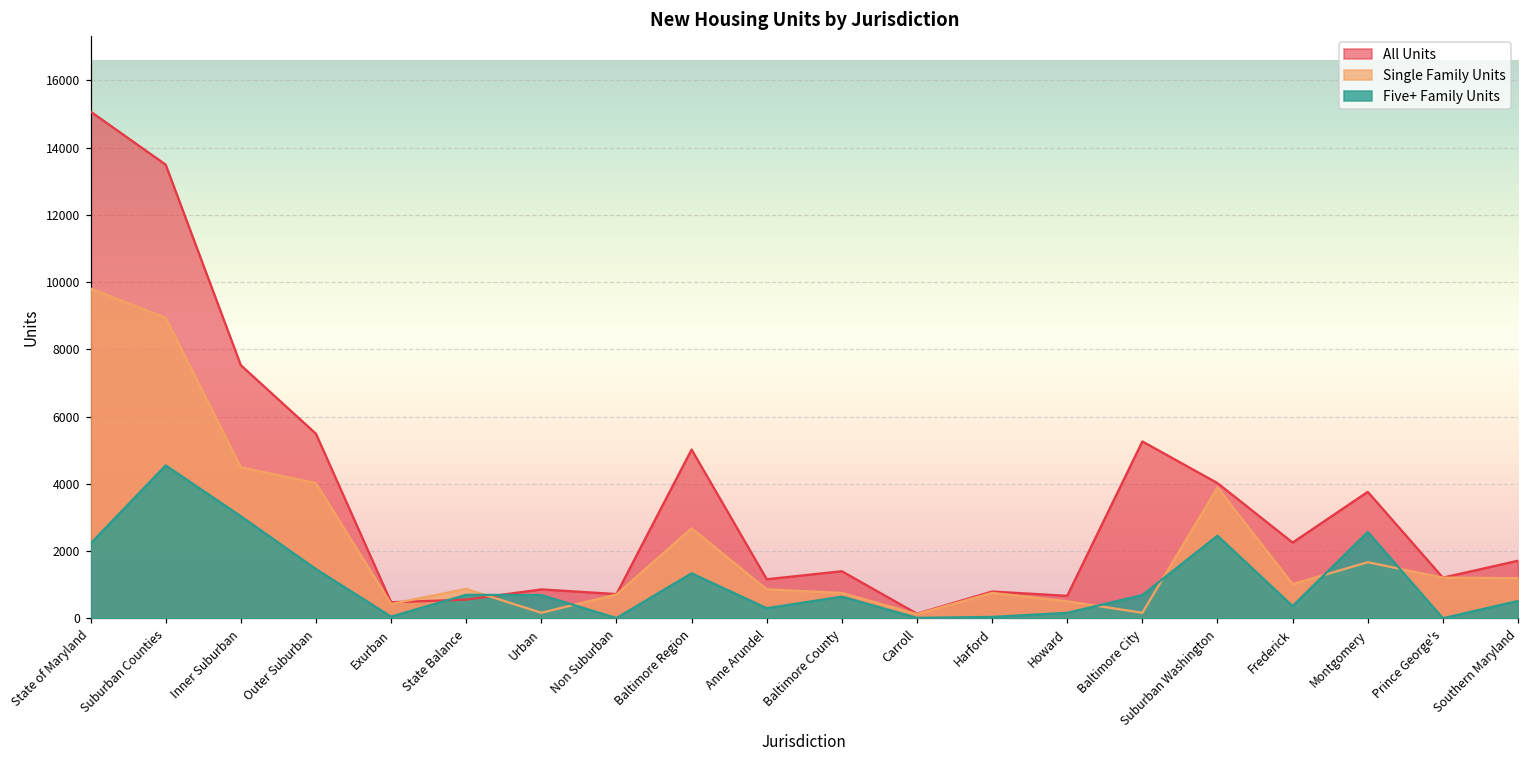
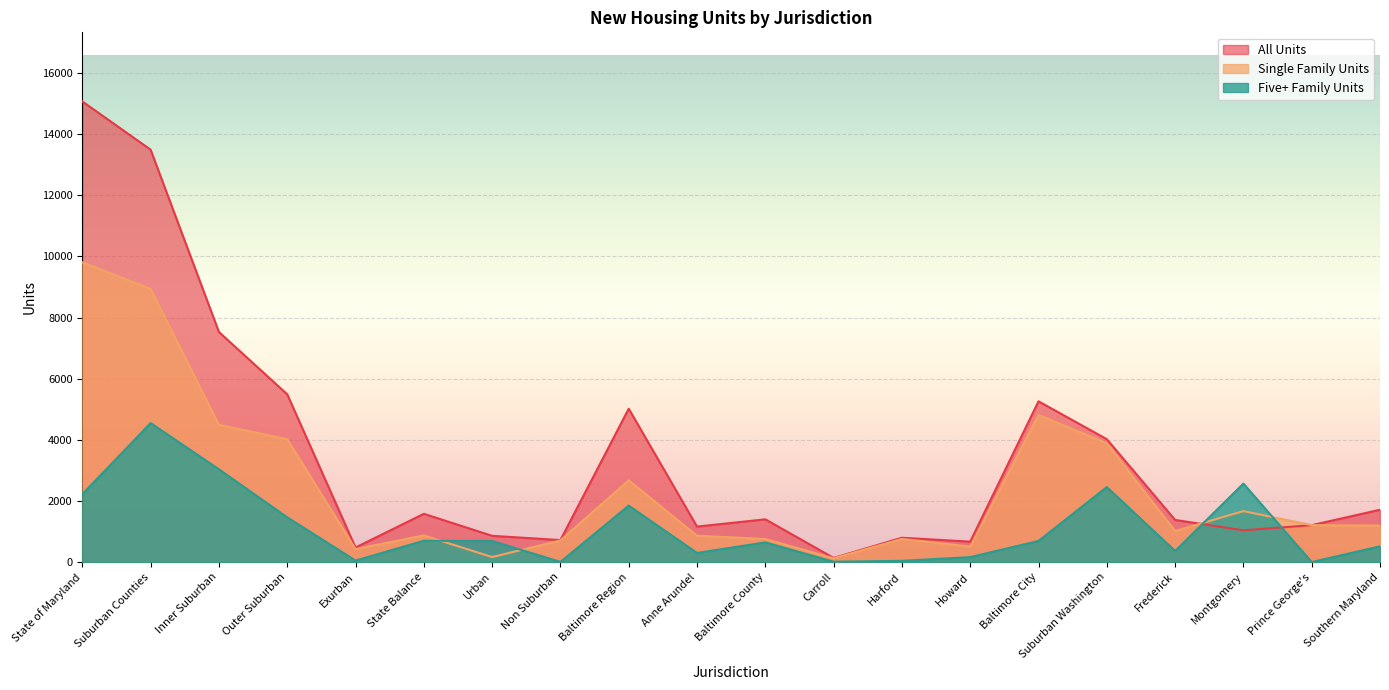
  {
    "All Units": {
      "State of Maryland": 15100,
      "Suburban Counties": 13500,
      "Inner Suburban": 7500,
      "Outer Suburban": 5500,
-     "State Balance": 600,
+     "State Balance": 1600,
      "Urban": 900,
      "Baltimore Region": 5000,
      "Anne Arundel": 1200,
      "Baltimore County": 1400,
      "Howard": 700,
      "Baltimore City": 5300,
      "Suburban Washington": 4000,
-     "Frederick": 2300,
-     "Montgomery": 3800,
+     "Frederick": 1400,
+     "Montgomery": 1000,
      "Southern Maryland": 1700
    },
    "Single Family Units": {
      "State of Maryland": 9800,
      "Suburban Counties": 8900,
      "Inner Suburban": 4500,
      "Outer Suburban": 4000,
      "State Balance": 900,
      "Urban": 200,
      "Baltimore Region": 2700,
      "Anne Arundel": 900,
      "Baltimore County": 800,
      "Howard": 500,
-     "Baltimore City": 200,
+     "Baltimore City": 4800,
      "Suburban Washington": 3900,
      "Frederick": 1000,
      "Montgomery": 1700,
      "Southern Maryland": 1200
    },
    "Five+ Family Units": {
      "State of Maryland": 2200,
      "Suburban Counties": 4500,
      "Inner Suburban": 3000,
      "Outer Suburban": 1500,
      "Exurban": 0,
      "State Balance": 700,
      "Urban": 700,
      "Non Suburban": 0,
-     "Baltimore Region": 1300,
+     "Baltimore Region": 1800,
      "Anne Arundel": 300,
      "Baltimore County": 600,
      "Carroll": 0,
      "Harford": 0,
      "Howard": 200,
      "Baltimore City": 700,
      "Suburban Washington": 2500,
      "Frederick": 400,
      "Montgomery": 2600,
      "Prince George's": 0,
      "Southern Maryland": 500
    }
  }
